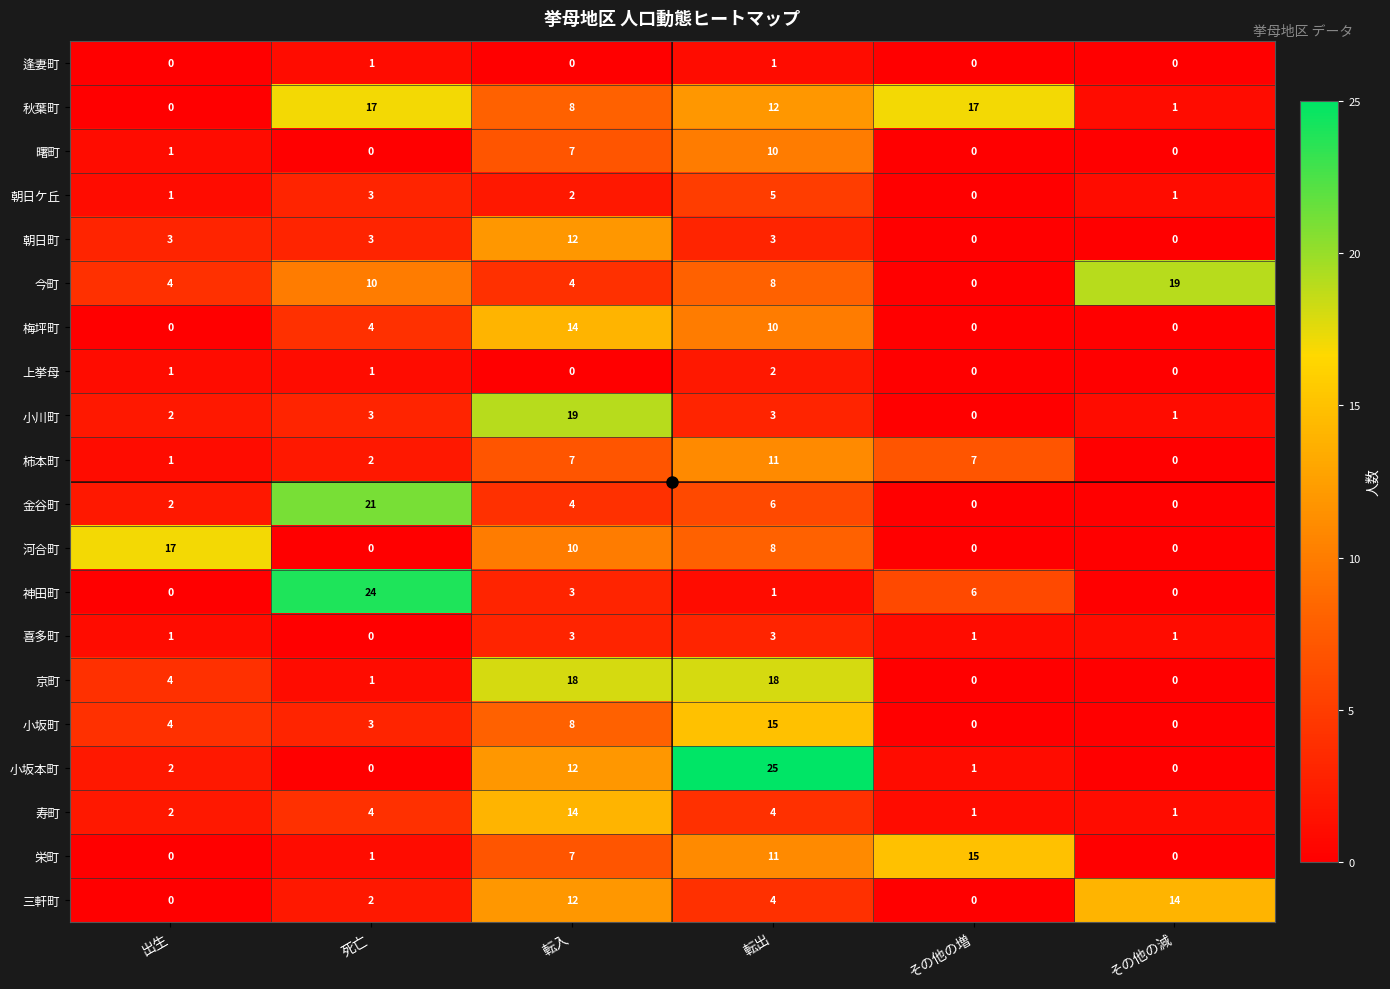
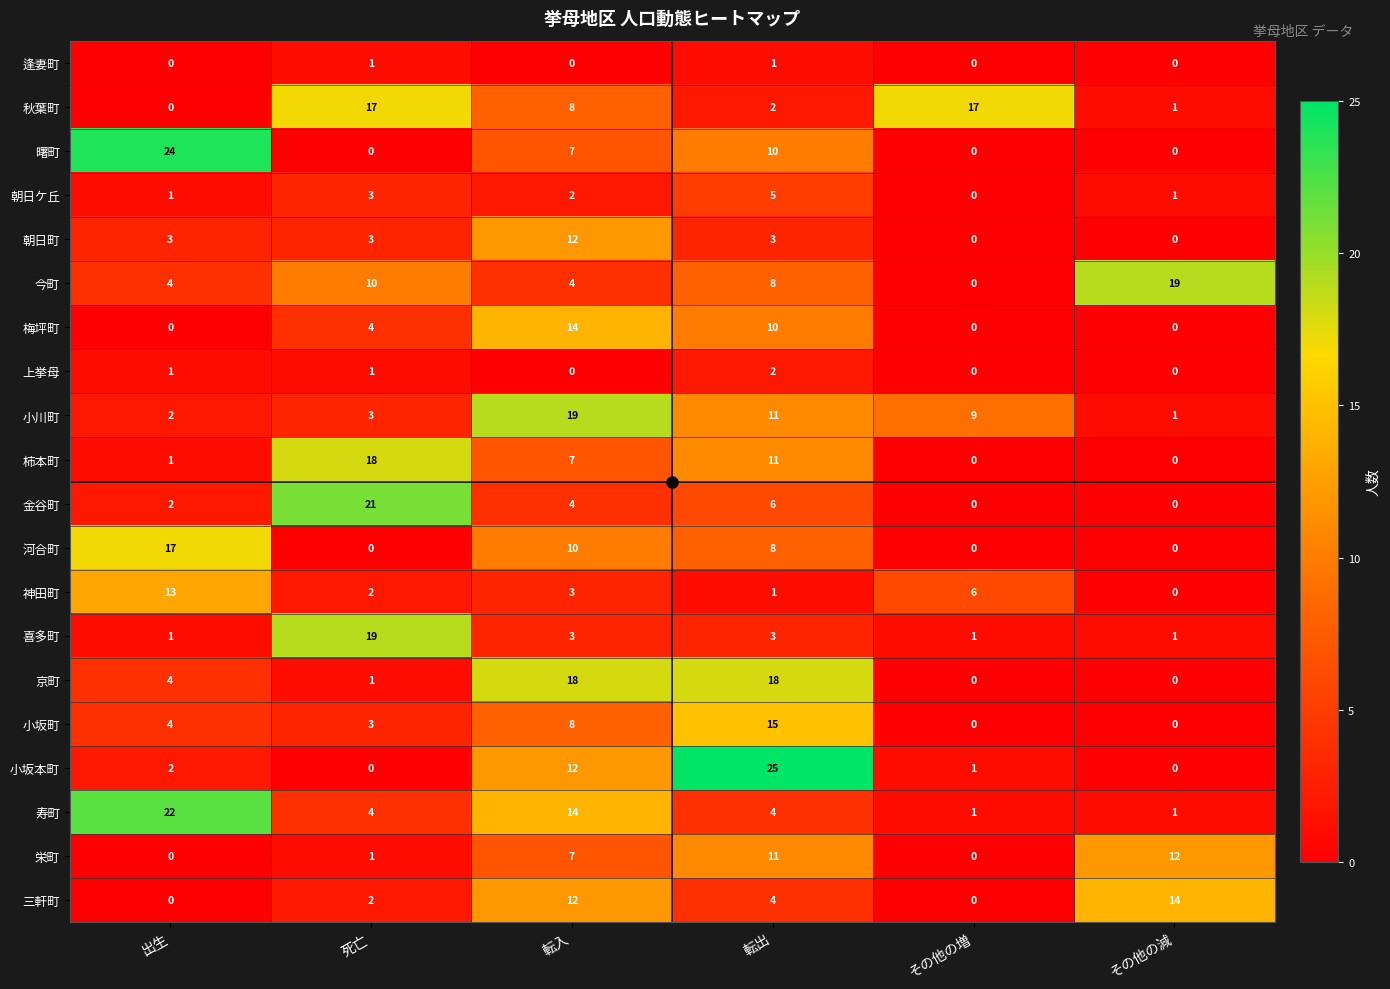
  {
    "逢妻町": {
      "出生": 0,
      "死亡": 1,
      "転入": 0,
      "転出": 1,
      "その他の増": 0,
      "その他の減": 0
    },
    "秋葉町": {
      "出生": 0,
      "死亡": 17,
      "転入": 8,
-     "転出": 12,
+     "転出": 2,
      "その他の増": 17,
      "その他の減": 1
    },
    "曙町": {
-     "出生": 1,
+     "出生": 24,
      "死亡": 0,
      "転入": 7,
      "転出": 10,
      "その他の増": 0,
      "その他の減": 0
    },
    "朝日ケ丘": {
      "出生": 1,
      "死亡": 3,
      "転入": 2,
      "転出": 5,
      "その他の増": 0,
      "その他の減": 1
    },
    "朝日町": {
      "出生": 3,
      "死亡": 3,
      "転入": 12,
      "転出": 3,
      "その他の増": 0,
      "その他の減": 0
    },
    "今町": {
      "出生": 4,
      "死亡": 10,
      "転入": 4,
      "転出": 8,
      "その他の増": 0,
      "その他の減": 19
    },
    "梅坪町": {
      "出生": 0,
      "死亡": 4,
      "転入": 14,
      "転出": 10,
      "その他の増": 0,
      "その他の減": 0
    },
    "上挙母": {
      "出生": 1,
      "死亡": 1,
      "転入": 0,
      "転出": 2,
      "その他の増": 0,
      "その他の減": 0
    },
    "小川町": {
      "出生": 2,
      "死亡": 3,
      "転入": 19,
-     "転出": 3,
-     "その他の増": 0,
+     "転出": 11,
+     "その他の増": 9,
      "その他の減": 1
    },
    "柿本町": {
      "出生": 1,
-     "死亡": 2,
+     "死亡": 18,
      "転入": 7,
      "転出": 11,
-     "その他の増": 7,
+     "その他の増": 0,
      "その他の減": 0
    },
    "金谷町": {
      "出生": 2,
      "死亡": 21,
      "転入": 4,
      "転出": 6,
      "その他の増": 0,
      "その他の減": 0
    },
    "河合町": {
      "出生": 17,
      "死亡": 0,
      "転入": 10,
      "転出": 8,
      "その他の増": 0,
      "その他の減": 0
    },
    "神田町": {
-     "出生": 0,
-     "死亡": 24,
+     "出生": 13,
+     "死亡": 2,
      "転入": 3,
      "転出": 1,
      "その他の増": 6,
      "その他の減": 0
    },
    "喜多町": {
      "出生": 1,
-     "死亡": 0,
+     "死亡": 19,
      "転入": 3,
      "転出": 3,
      "その他の増": 1,
      "その他の減": 1
    },
    "京町": {
      "出生": 4,
      "死亡": 1,
      "転入": 18,
      "転出": 18,
      "その他の増": 0,
      "その他の減": 0
    },
    "小坂町": {
      "出生": 4,
      "死亡": 3,
      "転入": 8,
      "転出": 15,
      "その他の増": 0,
      "その他の減": 0
    },
    "小坂本町": {
      "出生": 2,
      "死亡": 0,
      "転入": 12,
      "転出": 25,
      "その他の増": 1,
      "その他の減": 0
    },
    "寿町": {
-     "出生": 2,
+     "出生": 22,
      "死亡": 4,
      "転入": 14,
      "転出": 4,
      "その他の増": 1,
      "その他の減": 1
    },
    "栄町": {
      "出生": 0,
      "死亡": 1,
      "転入": 7,
      "転出": 11,
-     "その他の増": 15,
-     "その他の減": 0
+     "その他の増": 0,
+     "その他の減": 12
    },
    "三軒町": {
      "出生": 0,
      "死亡": 2,
      "転入": 12,
      "転出": 4,
      "その他の増": 0,
      "その他の減": 14
    }
  }
